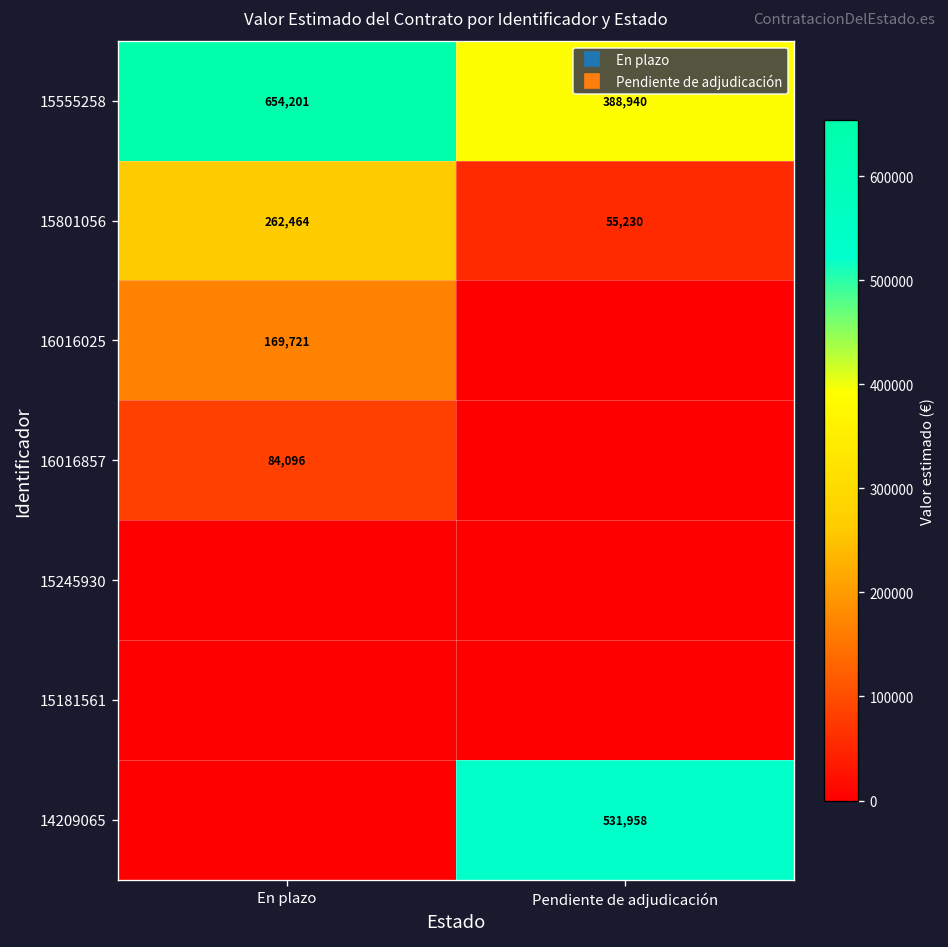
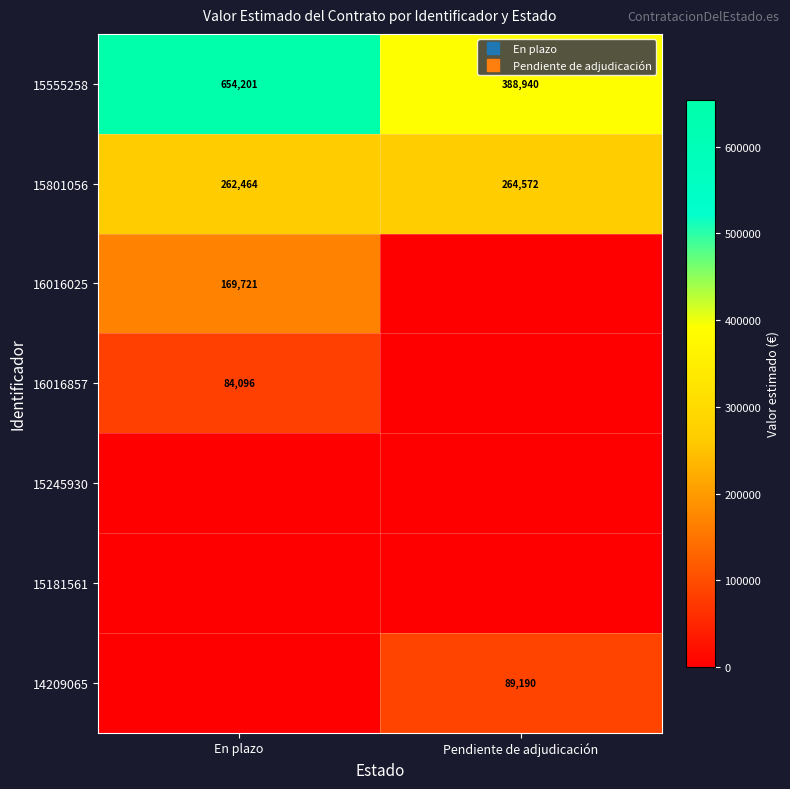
  {
    "15555258": {
      "En plazo": "654,201",
      "Pendiente de adjudicación": "388,940"
    },
    "15801056": {
      "En plazo": "262,464",
-     "Pendiente de adjudicación": "55,230"
+     "Pendiente de adjudicación": "264,572"
    },
    "16016025": {
      "En plazo": "169,721"
    },
    "16016857": {
      "En plazo": "84,096"
    },
    "14209065": {
-     "Pendiente de adjudicación": "531,958"
+     "Pendiente de adjudicación": "89,190"
    }
  }
